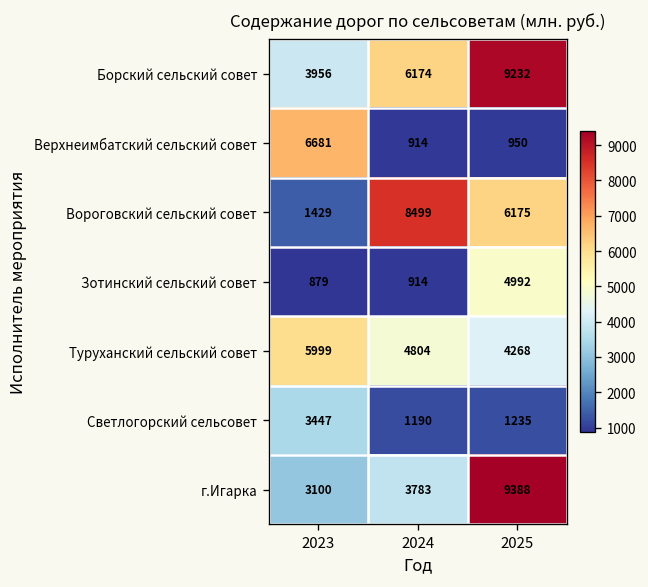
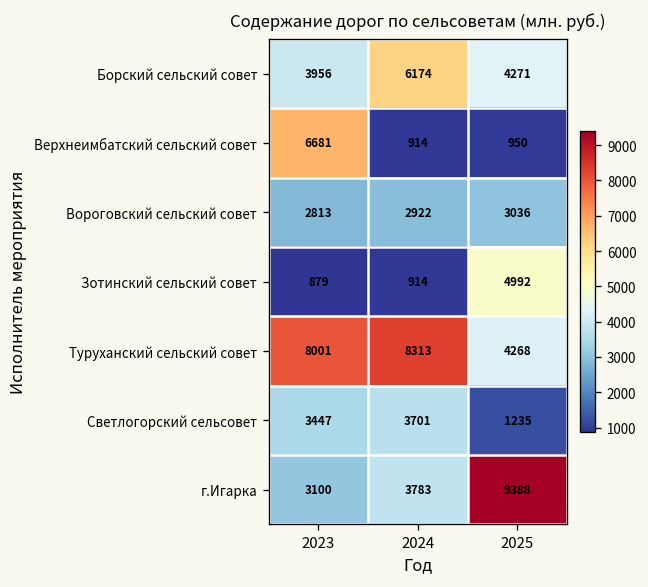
  {
    "Борский сельский совет": {
      "2023": 3956,
      "2024": 6174,
-     "2025": 9232
+     "2025": 4271
    },
    "Верхнеимбатский сельский совет": {
      "2023": 6681,
      "2024": 914,
      "2025": 950
    },
    "Вороговский сельский совет": {
-     "2023": 1429,
-     "2024": 8499,
-     "2025": 6175
+     "2023": 2813,
+     "2024": 2922,
+     "2025": 3036
    },
    "Зотинский сельский совет": {
      "2023": 879,
      "2024": 914,
      "2025": 4992
    },
    "Туруханский сельский совет": {
-     "2023": 5999,
-     "2024": 4804,
+     "2023": 8001,
+     "2024": 8313,
      "2025": 4268
    },
    "Светлогорский сельсовет": {
      "2023": 3447,
-     "2024": 1190,
+     "2024": 3701,
      "2025": 1235
    },
    "г.Игарка": {
      "2023": 3100,
      "2024": 3783,
      "2025": 9388
    }
  }
